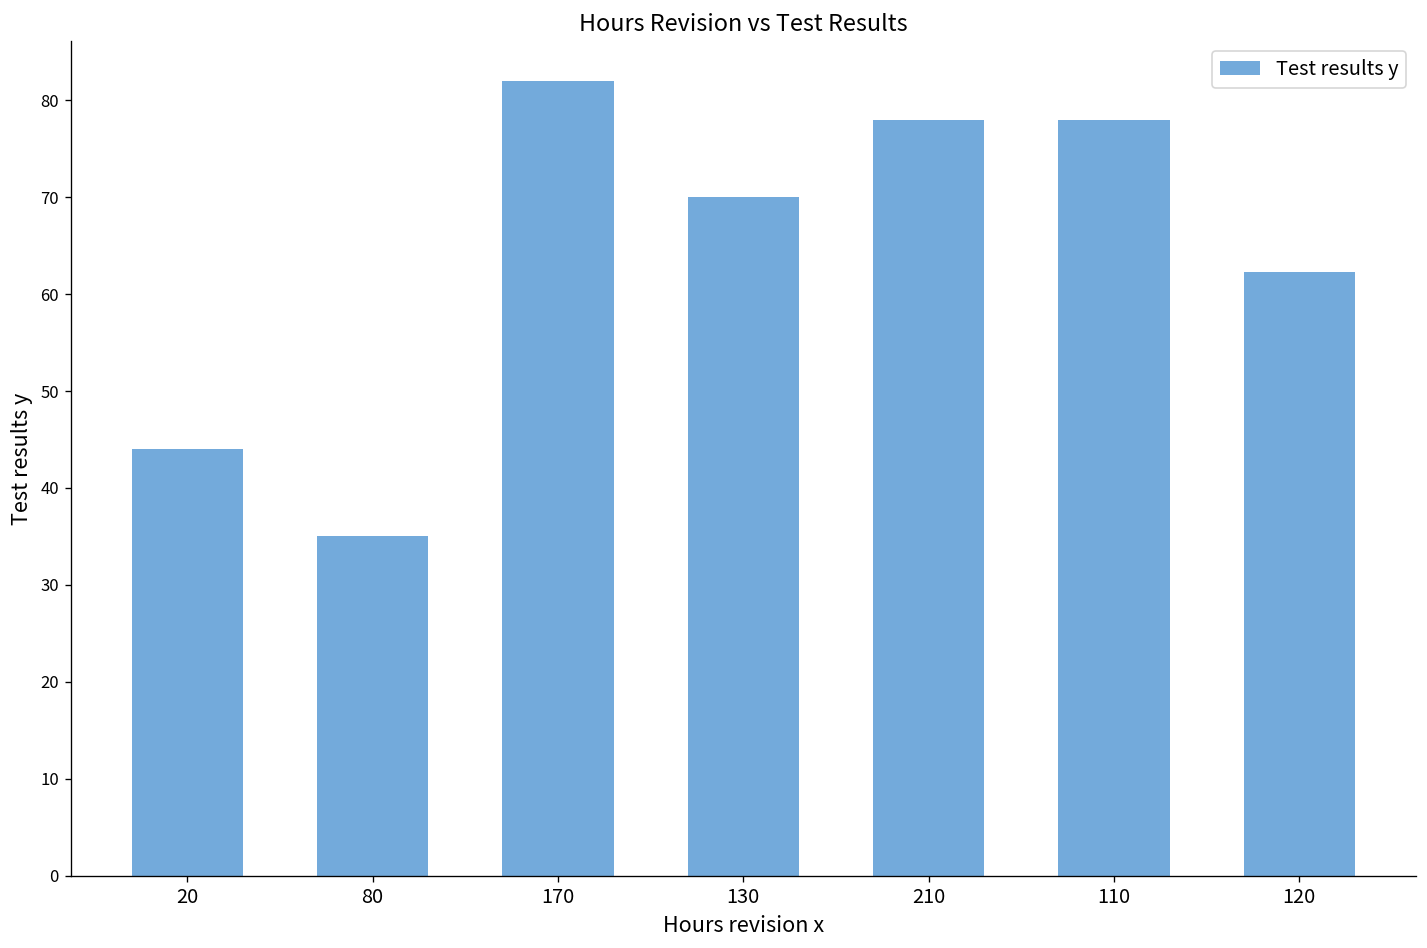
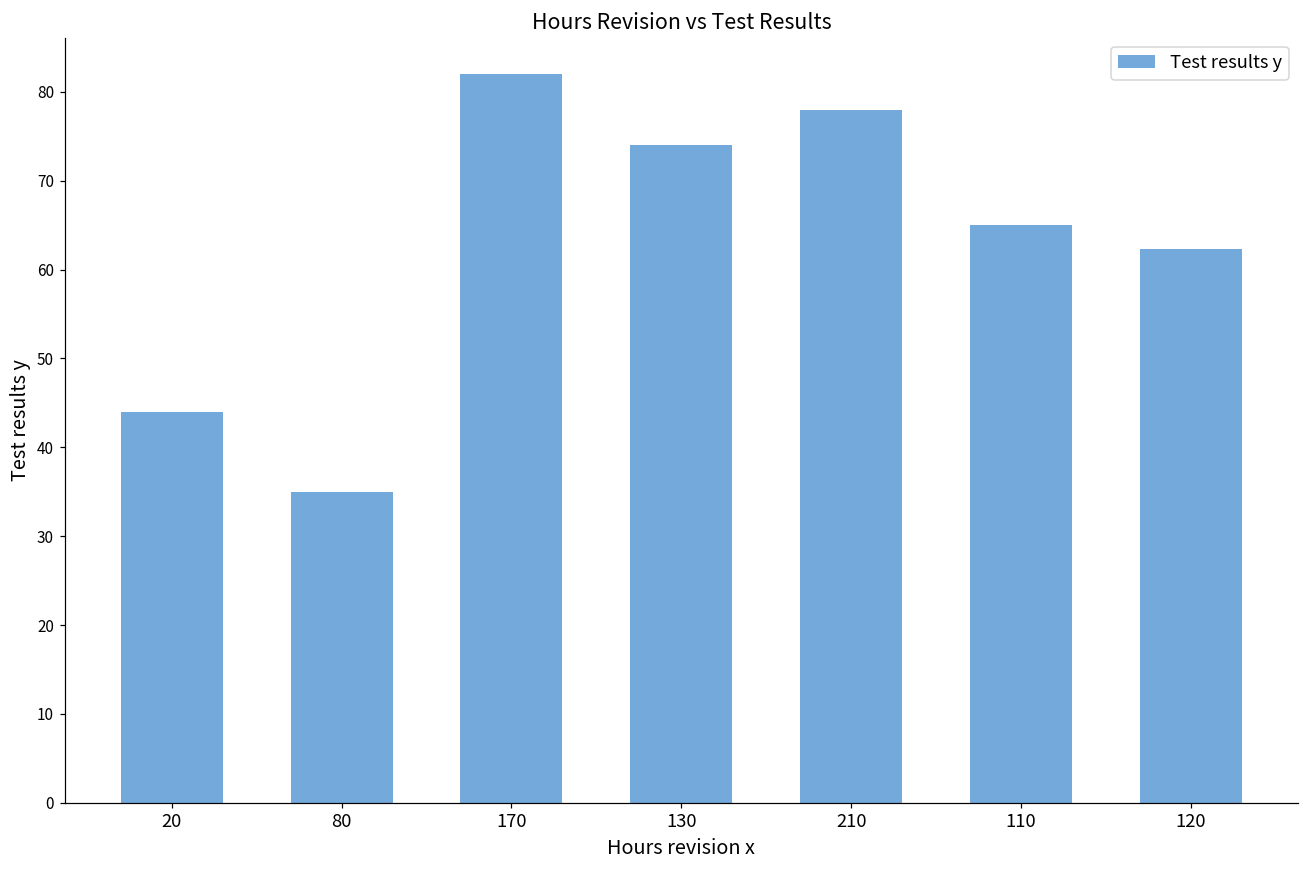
  {
    "20": 44,
    "80": 35,
    "170": 82,
-   "130": 70,
+   "130": 74,
    "210": 78,
-   "110": 78,
+   "110": 65,
    "120": 62
  }
